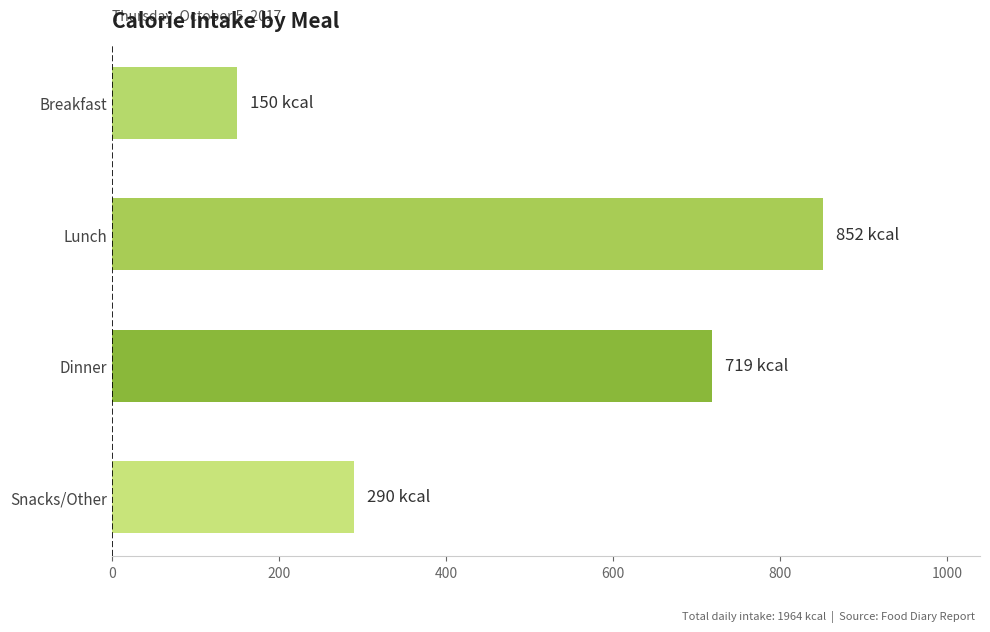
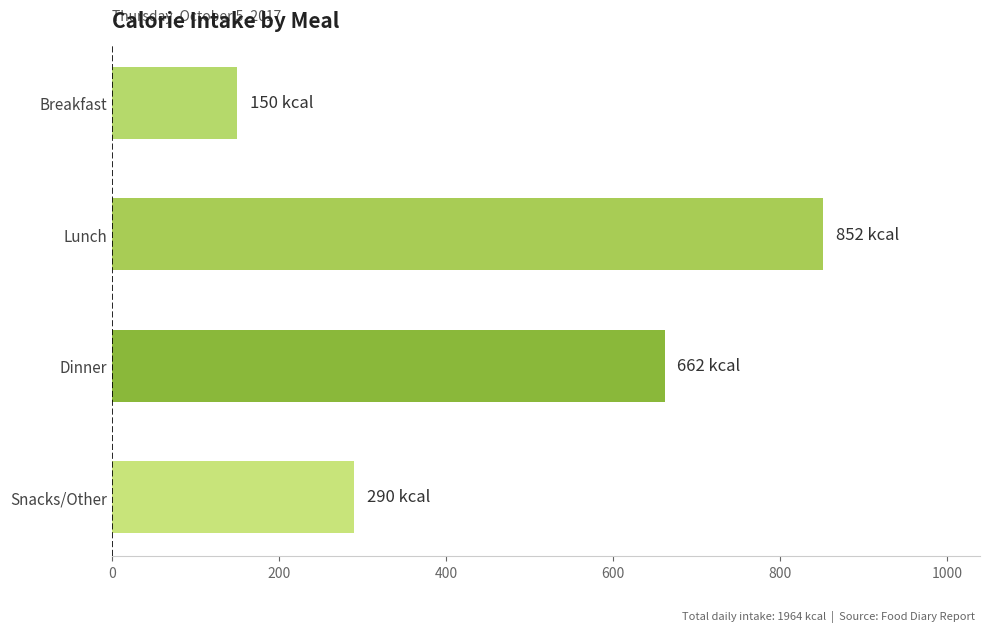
  {
    "Breakfast": 150,
    "Lunch": 852,
-   "Dinner": 719,
+   "Dinner": 662,
    "Snacks/Other": 290
  }
